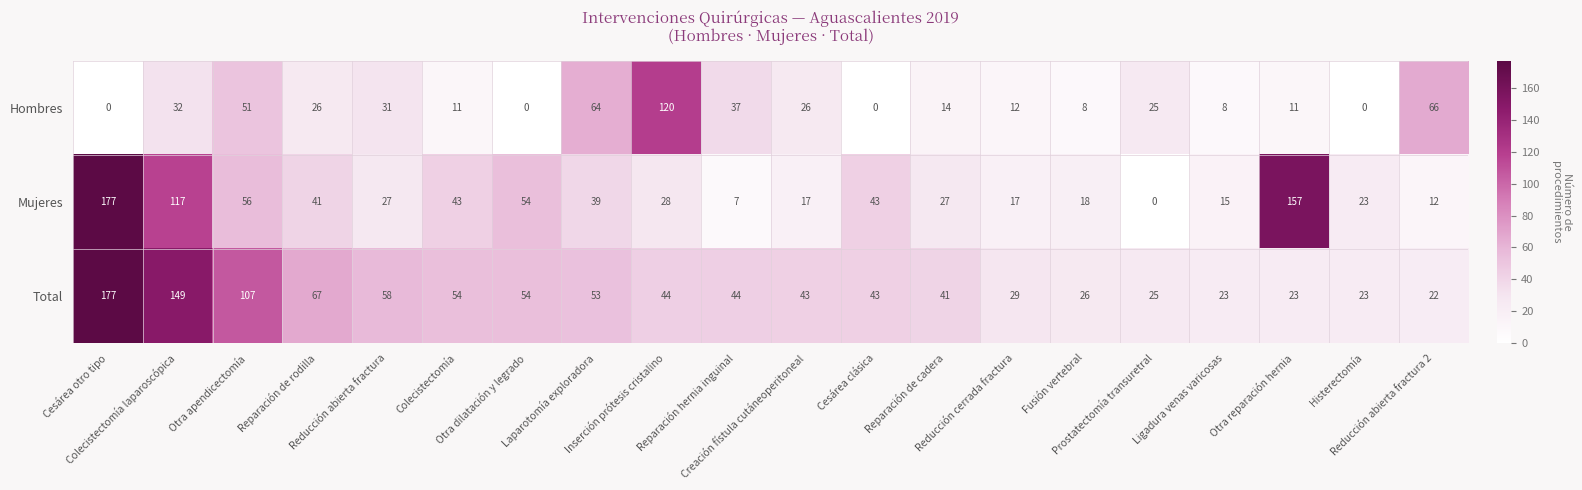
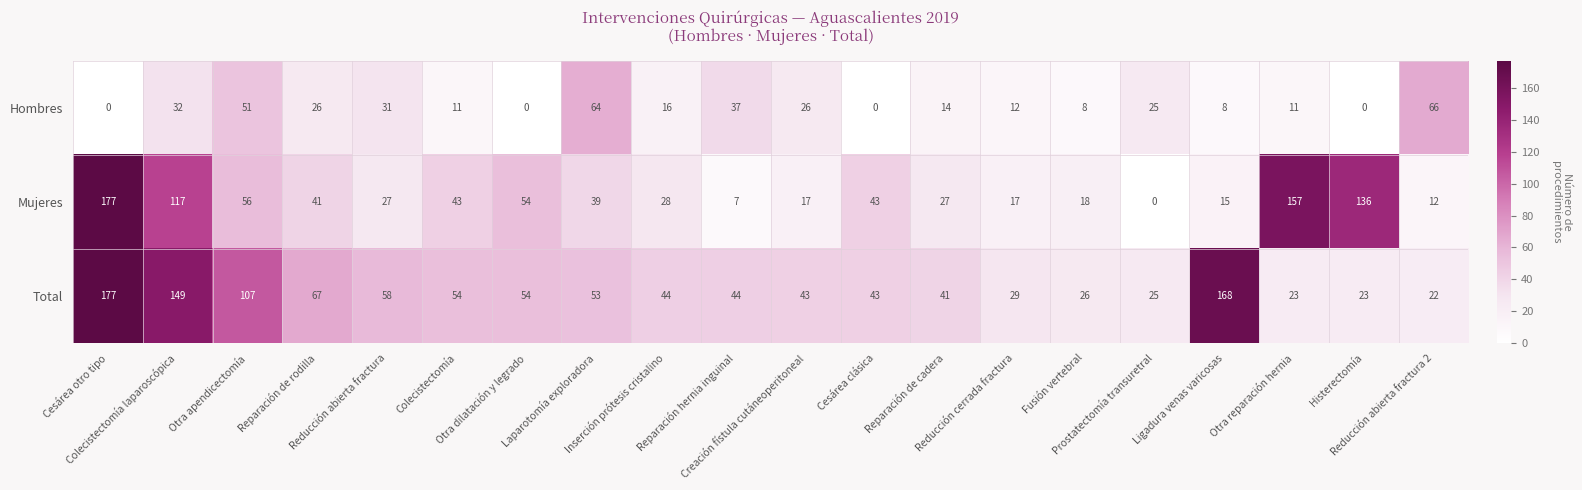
  {
    "Hombres": {
      "Cesárea otro tipo": 0,
      "Colecistectomía laparoscópica": 32,
      "Otra apendicectomía": 51,
      "Reparación de rodilla": 26,
      "Reducción abierta fractura": 31,
      "Colecistectomía": 11,
      "Otra dilatación y legrado": 0,
      "Laparotomía exploradora": 64,
-     "Inserción prótesis cristalino": 120,
+     "Inserción prótesis cristalino": 16,
      "Reparación hernia inguinal": 37,
      "Creación fístula cutáneoperitoneal": 26,
      "Cesárea clásica": 0,
      "Reparación de cadera": 14,
      "Reducción cerrada fractura": 12,
      "Fusión vertebral": 8,
      "Prostatectomía transuretral": 25,
      "Ligadura venas varicosas": 8,
      "Otra reparación hernia": 11,
      "Histerectomía": 0,
      "Reducción abierta fractura 2": 66
    },
    "Mujeres": {
      "Cesárea otro tipo": 177,
      "Colecistectomía laparoscópica": 117,
      "Otra apendicectomía": 56,
      "Reparación de rodilla": 41,
      "Reducción abierta fractura": 27,
      "Colecistectomía": 43,
      "Otra dilatación y legrado": 54,
      "Laparotomía exploradora": 39,
      "Inserción prótesis cristalino": 28,
      "Reparación hernia inguinal": 7,
      "Creación fístula cutáneoperitoneal": 17,
      "Cesárea clásica": 43,
      "Reparación de cadera": 27,
      "Reducción cerrada fractura": 17,
      "Fusión vertebral": 18,
      "Prostatectomía transuretral": 0,
      "Ligadura venas varicosas": 15,
      "Otra reparación hernia": 157,
-     "Histerectomía": 23,
+     "Histerectomía": 136,
      "Reducción abierta fractura 2": 12
    },
    "Total": {
      "Cesárea otro tipo": 177,
      "Colecistectomía laparoscópica": 149,
      "Otra apendicectomía": 107,
      "Reparación de rodilla": 67,
      "Reducción abierta fractura": 58,
      "Colecistectomía": 54,
      "Otra dilatación y legrado": 54,
      "Laparotomía exploradora": 53,
      "Inserción prótesis cristalino": 44,
      "Reparación hernia inguinal": 44,
      "Creación fístula cutáneoperitoneal": 43,
      "Cesárea clásica": 43,
      "Reparación de cadera": 41,
      "Reducción cerrada fractura": 29,
      "Fusión vertebral": 26,
      "Prostatectomía transuretral": 25,
-     "Ligadura venas varicosas": 23,
+     "Ligadura venas varicosas": 168,
      "Otra reparación hernia": 23,
      "Histerectomía": 23,
      "Reducción abierta fractura 2": 22
    }
  }
